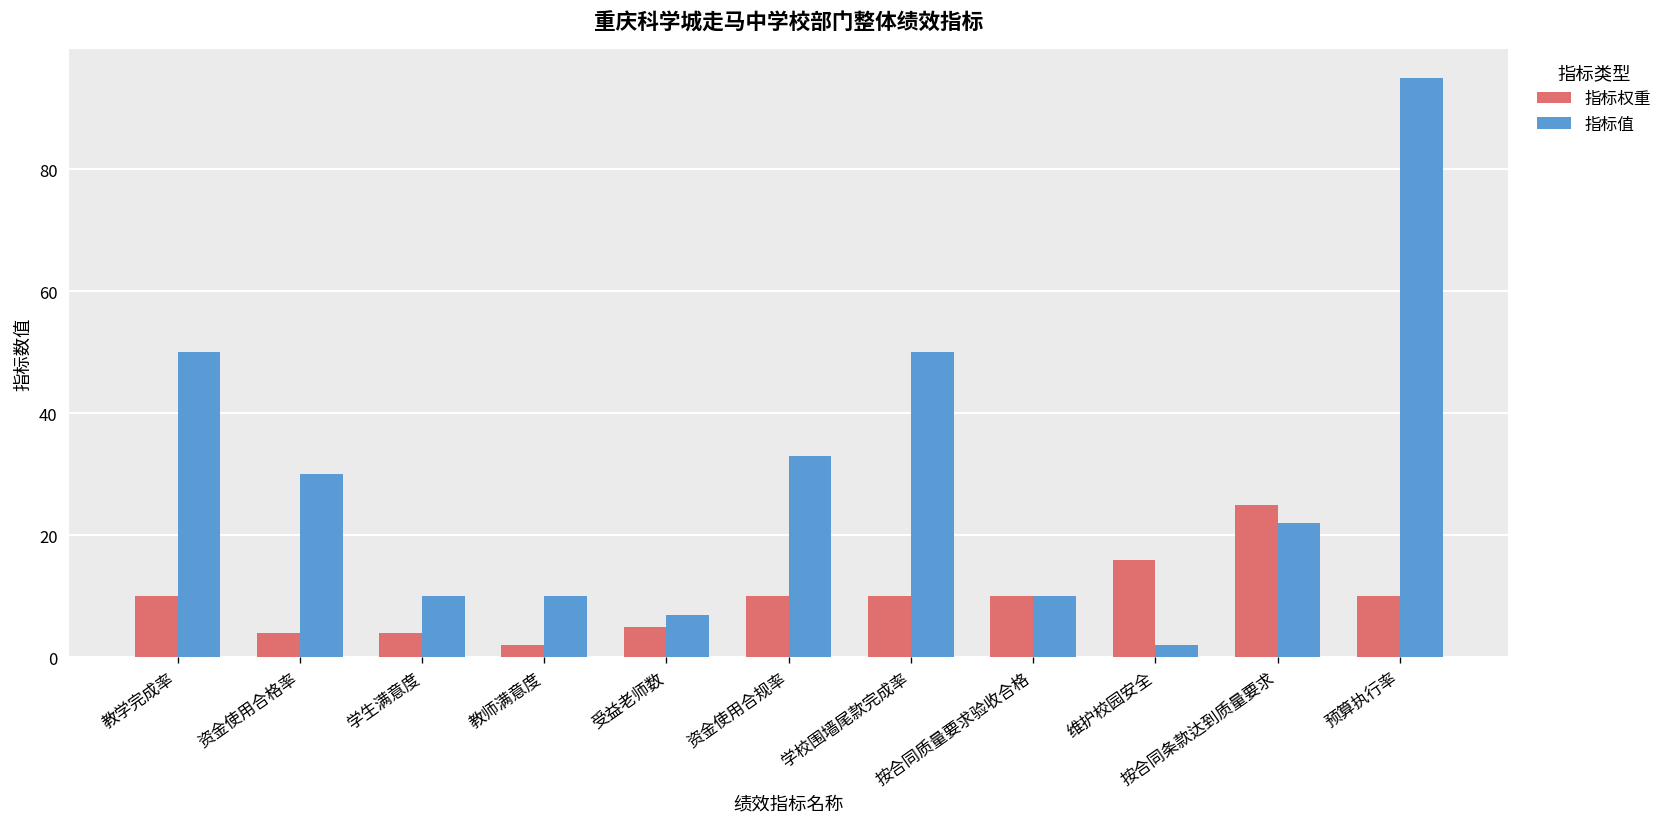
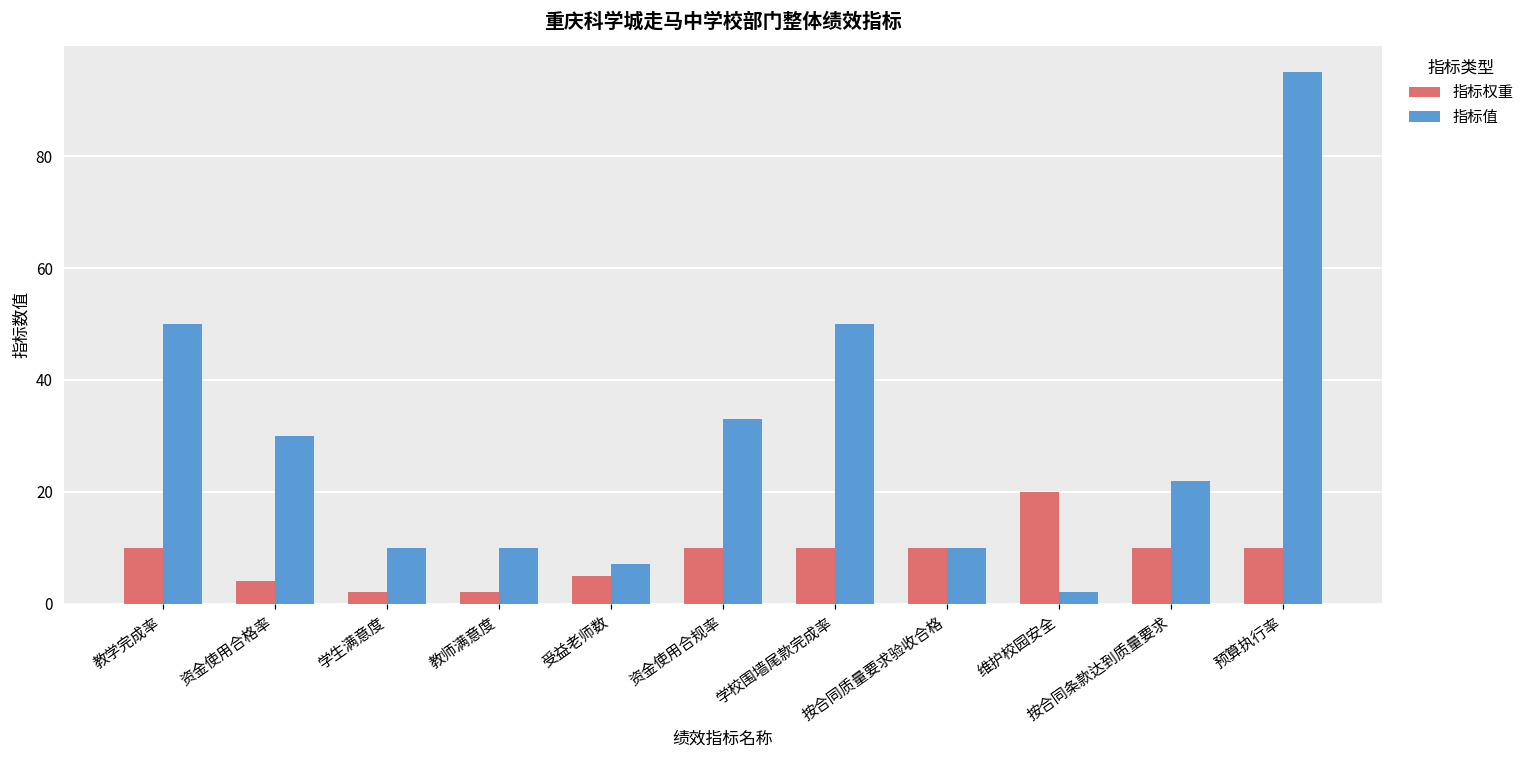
  {
    "指标权重": {
      "教学完成率": 10,
      "资金使用合格率": 4,
-     "学生满意度": 4,
+     "学生满意度": 2,
      "教师满意度": 2,
      "受益老师数": 5,
      "资金使用合规率": 10,
      "学校围墙尾款完成率": 10,
      "按合同质量要求验收合格": 10,
-     "维护校园安全": 16,
-     "按合同条款达到质量要求": 25,
+     "维护校园安全": 20,
+     "按合同条款达到质量要求": 10,
      "预算执行率": 10
    },
    "指标值": {
      "教学完成率": 50,
      "资金使用合格率": 30,
      "学生满意度": 10,
      "教师满意度": 10,
      "受益老师数": 7,
      "资金使用合规率": 33,
      "学校围墙尾款完成率": 50,
      "按合同质量要求验收合格": 10,
      "维护校园安全": 2,
      "按合同条款达到质量要求": 22,
      "预算执行率": 95
    }
  }
